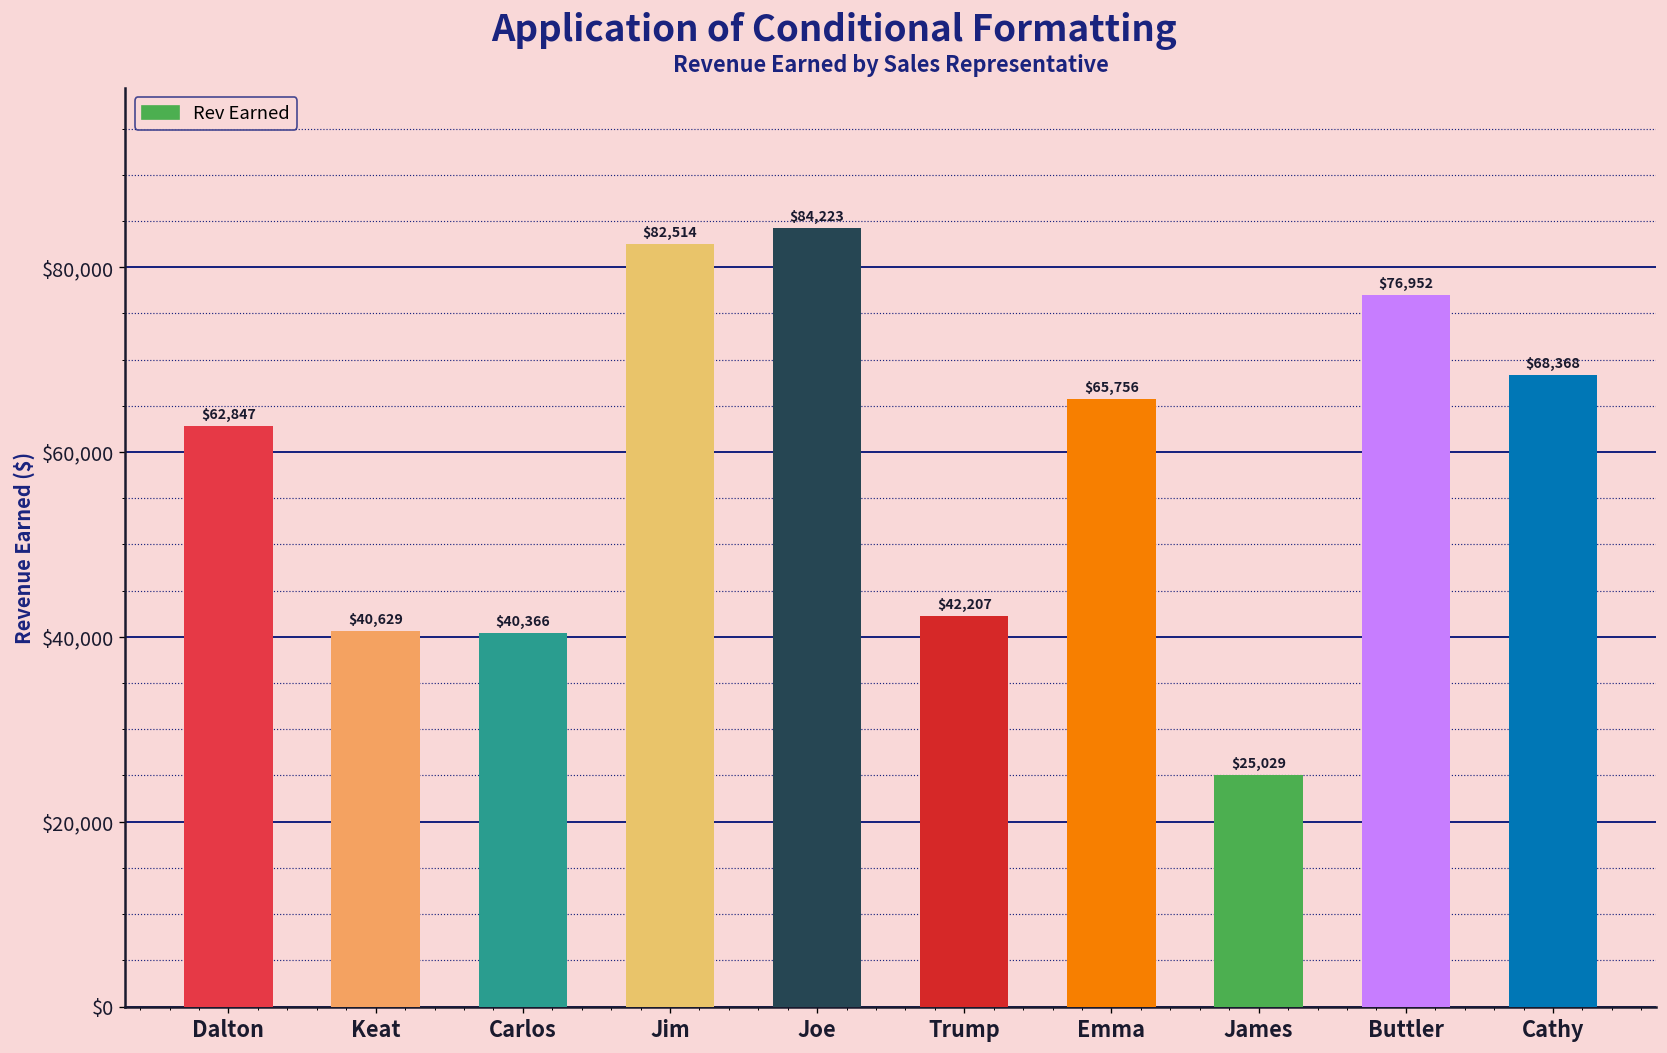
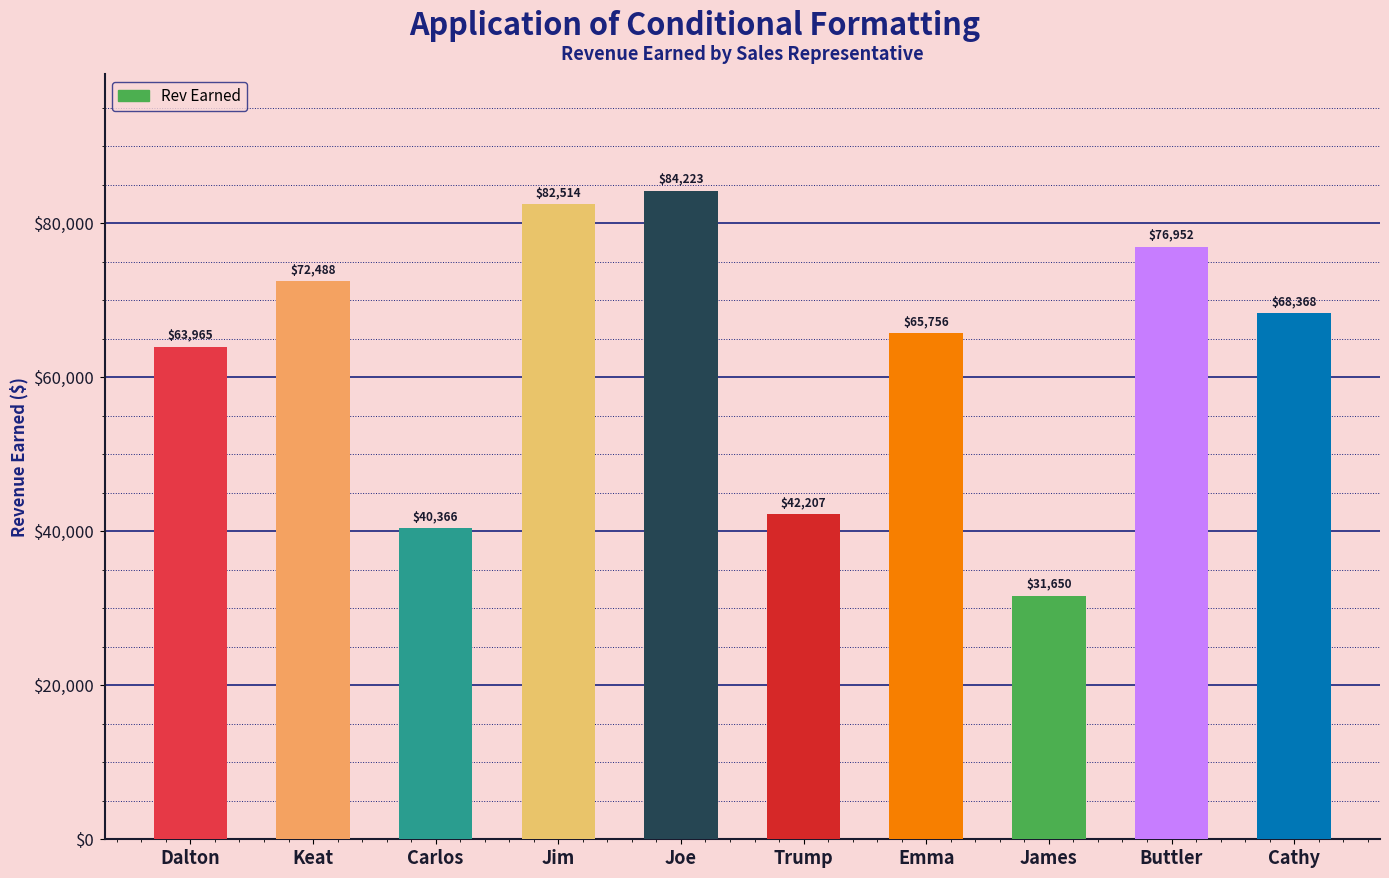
  {
-   "Dalton": "$62,847",
-   "Keat": "$40,629",
+   "Dalton": "$63,965",
+   "Keat": "$72,488",
    "Carlos": "$40,366",
    "Jim": "$82,514",
    "Joe": "$84,223",
    "Trump": "$42,207",
    "Emma": "$65,756",
-   "James": "$25,029",
+   "James": "$31,650",
    "Buttler": "$76,952",
    "Cathy": "$68,368"
  }
